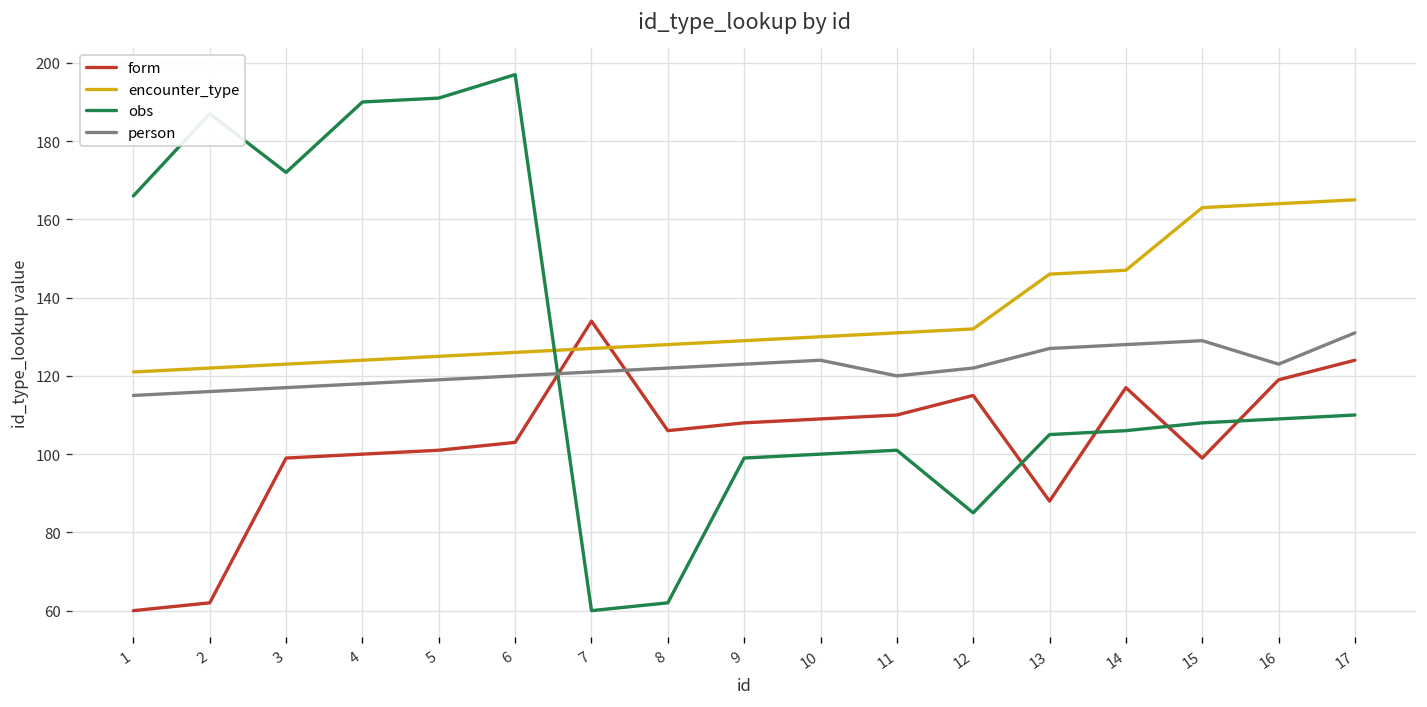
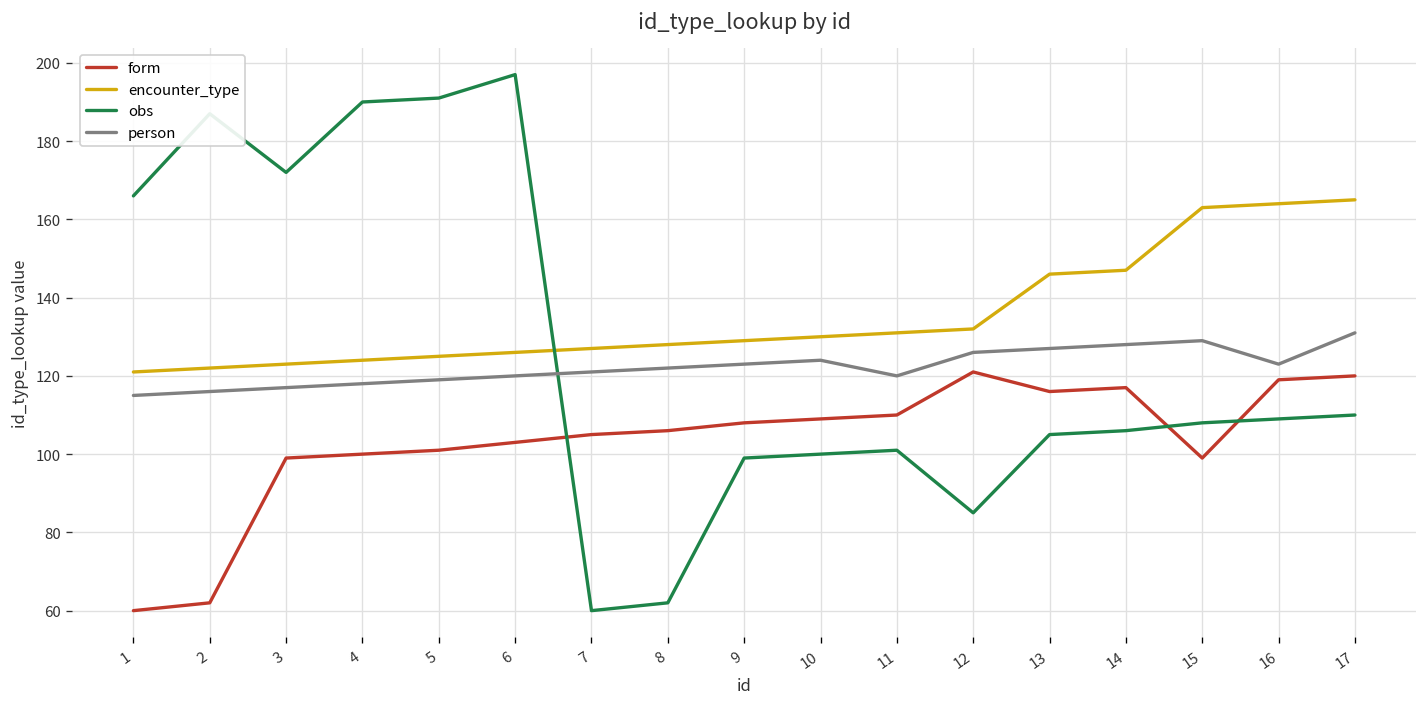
  {
    "form": {
      "1": 60,
      "2": 62,
      "3": 99,
      "4": 100,
      "5": 101,
      "6": 103,
-     "7": 134,
+     "7": 105,
      "8": 106,
      "9": 108,
      "10": 109,
      "11": 110,
-     "12": 115,
-     "13": 88,
+     "12": 121,
+     "13": 116,
      "14": 117,
      "15": 99,
      "16": 119,
-     "17": 124
+     "17": 120
    },
    "encounter_type": {
      "1": 121,
      "2": 122,
      "3": 123,
      "4": 124,
      "5": 125,
      "6": 126,
      "7": 127,
      "8": 128,
      "9": 129,
      "10": 130,
      "11": 131,
      "12": 132,
      "13": 146,
      "14": 147,
      "15": 163,
      "16": 164,
      "17": 165
    },
    "obs": {
      "1": 166,
      "3": 172,
      "4": 190,
      "5": 191,
      "6": 197,
      "7": 60,
      "8": 62,
      "9": 99,
      "10": 100,
      "11": 101,
      "12": 85,
      "13": 105,
      "14": 106,
      "15": 108,
      "16": 109,
      "17": 110
    },
    "person": {
      "1": 115,
      "2": 116,
      "3": 117,
      "4": 118,
      "5": 119,
      "6": 120,
      "7": 121,
      "8": 122,
      "9": 123,
      "10": 124,
      "11": 120,
-     "12": 122,
+     "12": 126,
      "13": 127,
      "14": 128,
      "15": 129,
      "16": 123,
      "17": 131
    }
  }
